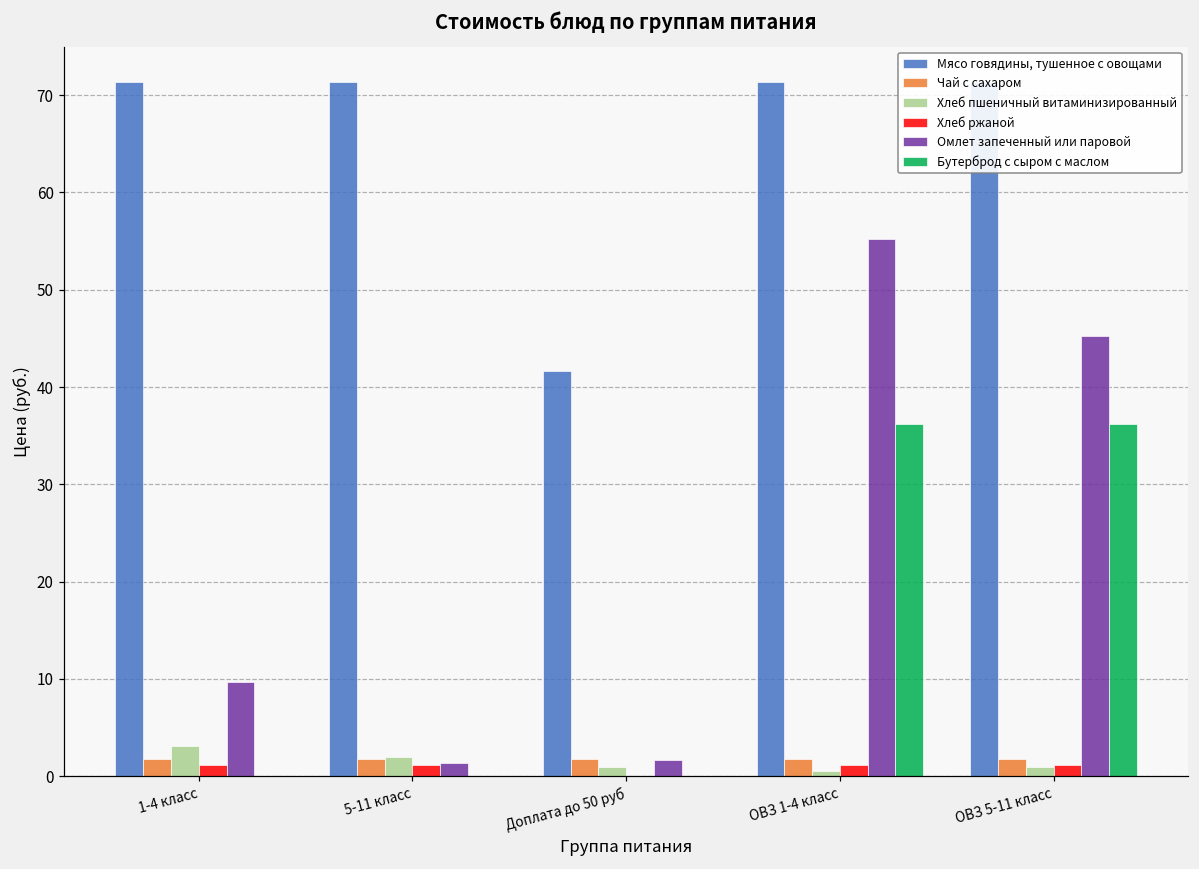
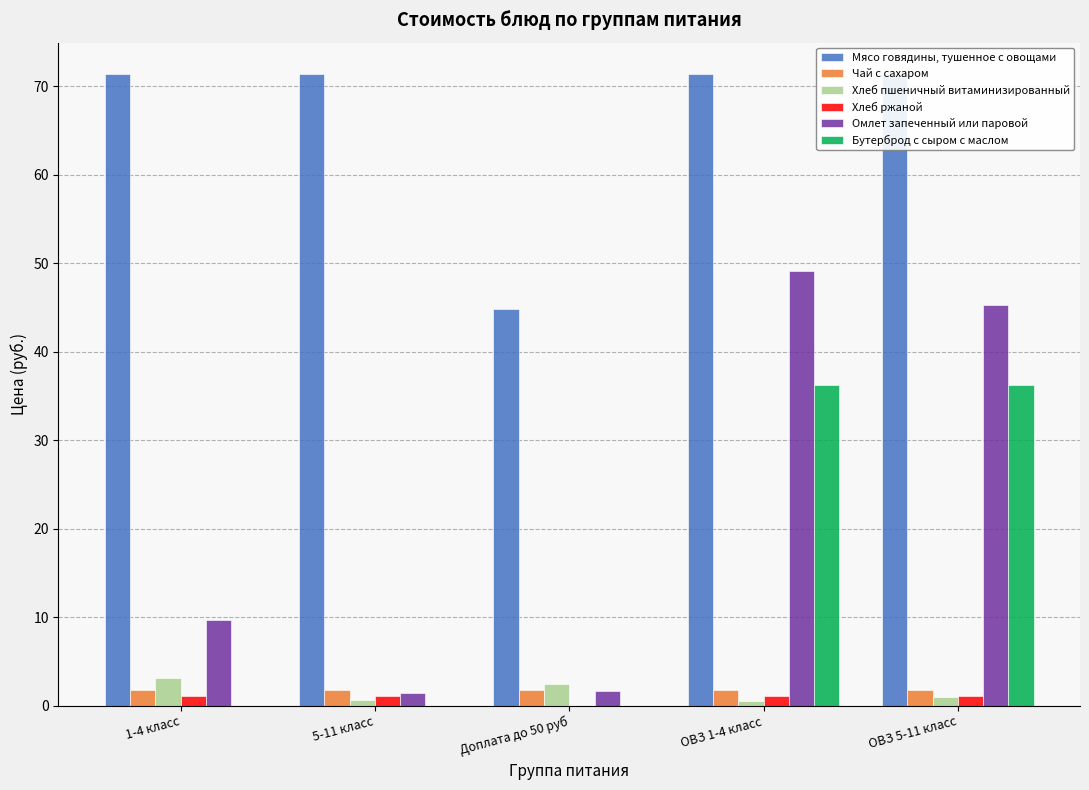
  {
    "Мясо говядины, тушенное с овощами": {
      "1-4 класс": 71,
      "5-11 класс": 71,
-     "Доплата до 50 руб": 42,
+     "Доплата до 50 руб": 45,
      "ОВЗ 1-4 класс": 71
    },
    "Чай с сахаром": {
      "1-4 класс": 2,
      "5-11 класс": 2,
      "Доплата до 50 руб": 2,
      "ОВЗ 1-4 класс": 2,
      "ОВЗ 5-11 класс": 2
    },
    "Хлеб пшеничный витаминизированный": {
      "1-4 класс": 3,
-     "5-11 класс": 2,
-     "Доплата до 50 руб": 1,
+     "5-11 класс": 1,
+     "Доплата до 50 руб": 3,
      "ОВЗ 1-4 класс": 1,
      "ОВЗ 5-11 класс": 1
    },
    "Хлеб ржаной": {
      "1-4 класс": 1,
      "5-11 класс": 1,
      "Доплата до 50 руб": 0,
      "ОВЗ 1-4 класс": 1,
      "ОВЗ 5-11 класс": 1
    },
    "Омлет запеченный или паровой": {
      "1-4 класс": 10,
      "5-11 класс": 1,
      "Доплата до 50 руб": 2,
-     "ОВЗ 1-4 класс": 55,
+     "ОВЗ 1-4 класс": 49,
      "ОВЗ 5-11 класс": 45
    },
    "Бутерброд с сыром с маслом": {
      "1-4 класс": 0,
      "5-11 класс": 0,
      "Доплата до 50 руб": 0,
      "ОВЗ 1-4 класс": 36,
      "ОВЗ 5-11 класс": 36
    }
  }
